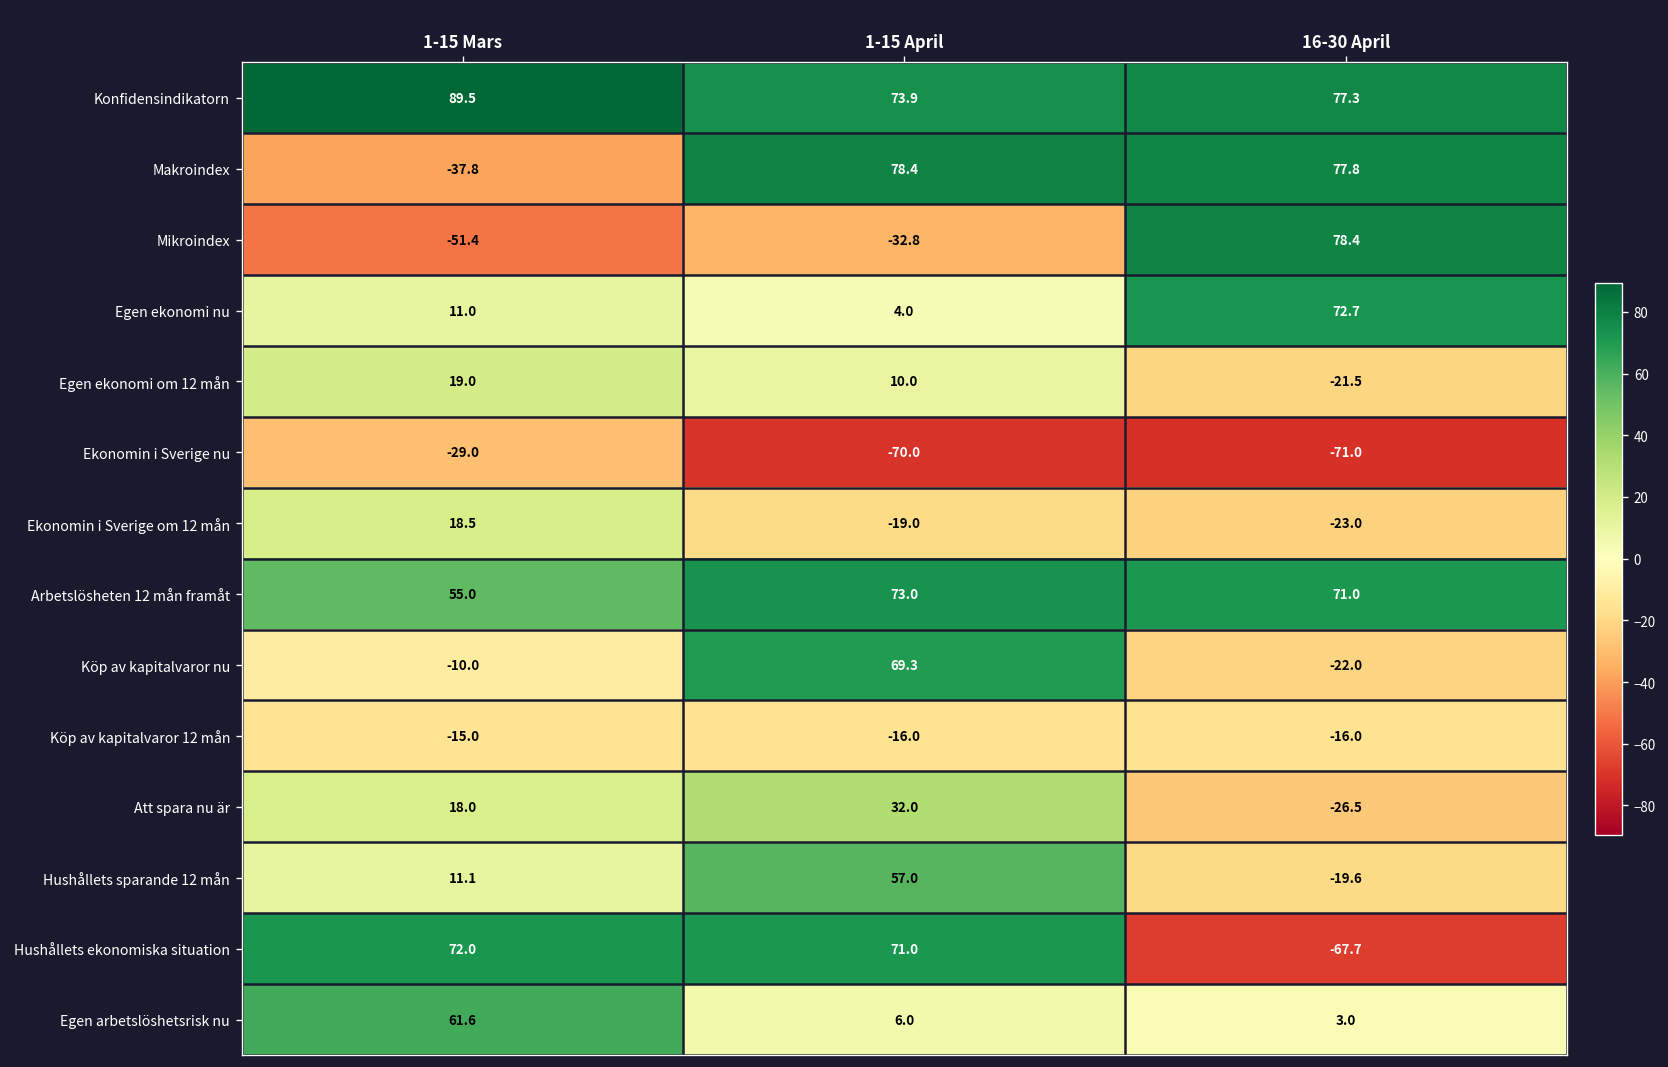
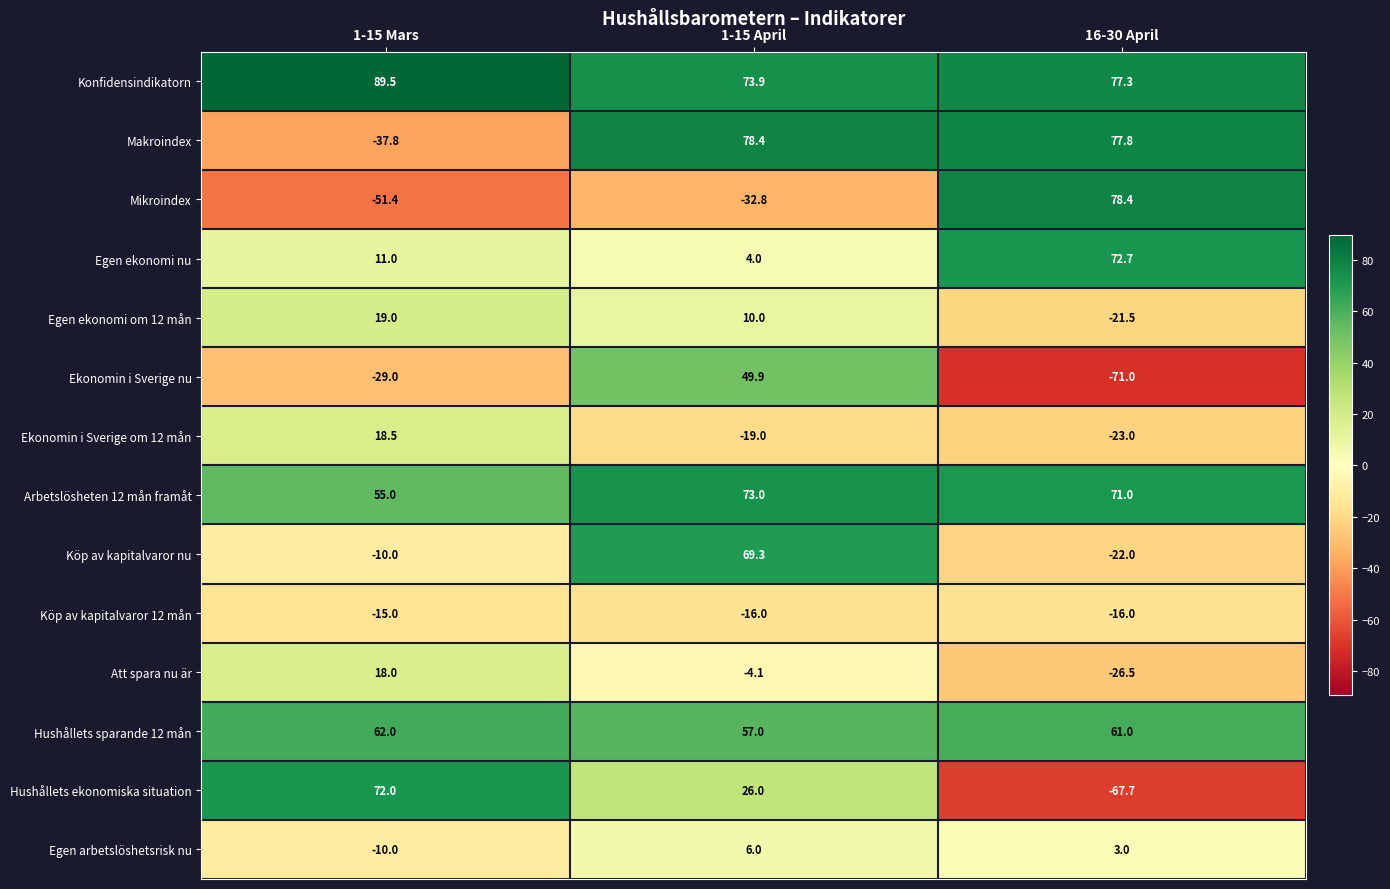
  {
    "Konfidensindikatorn": {
      "1-15 Mars": 89.5,
      "1-15 April": 73.9,
      "16-30 April": 77.3
    },
    "Makroindex": {
      "1-15 Mars": -37.8,
      "1-15 April": 78.4,
      "16-30 April": 77.8
    },
    "Mikroindex": {
      "1-15 Mars": -51.4,
      "1-15 April": -32.8,
      "16-30 April": 78.4
    },
    "Egen ekonomi nu": {
      "1-15 Mars": 11.0,
      "1-15 April": 4.0,
      "16-30 April": 72.7
    },
    "Egen ekonomi om 12 mån": {
      "1-15 Mars": 19.0,
      "1-15 April": 10.0,
      "16-30 April": -21.5
    },
    "Ekonomin i Sverige nu": {
      "1-15 Mars": -29.0,
-     "1-15 April": -70.0,
+     "1-15 April": 49.9,
      "16-30 April": -71.0
    },
    "Ekonomin i Sverige om 12 mån": {
      "1-15 Mars": 18.5,
      "1-15 April": -19.0,
      "16-30 April": -23.0
    },
    "Arbetslösheten 12 mån framåt": {
      "1-15 Mars": 55.0,
      "1-15 April": 73.0,
      "16-30 April": 71.0
    },
    "Köp av kapitalvaror nu": {
      "1-15 Mars": -10.0,
      "1-15 April": 69.3,
      "16-30 April": -22.0
    },
    "Köp av kapitalvaror 12 mån": {
      "1-15 Mars": -15.0,
      "1-15 April": -16.0,
      "16-30 April": -16.0
    },
    "Att spara nu är": {
      "1-15 Mars": 18.0,
-     "1-15 April": 32.0,
+     "1-15 April": -4.1,
      "16-30 April": -26.5
    },
    "Hushållets sparande 12 mån": {
-     "1-15 Mars": 11.1,
+     "1-15 Mars": 62.0,
      "1-15 April": 57.0,
-     "16-30 April": -19.6
+     "16-30 April": 61.0
    },
    "Hushållets ekonomiska situation": {
      "1-15 Mars": 72.0,
-     "1-15 April": 71.0,
+     "1-15 April": 26.0,
      "16-30 April": -67.7
    },
    "Egen arbetslöshetsrisk nu": {
-     "1-15 Mars": 61.6,
+     "1-15 Mars": -10.0,
      "1-15 April": 6.0,
      "16-30 April": 3.0
    }
  }
